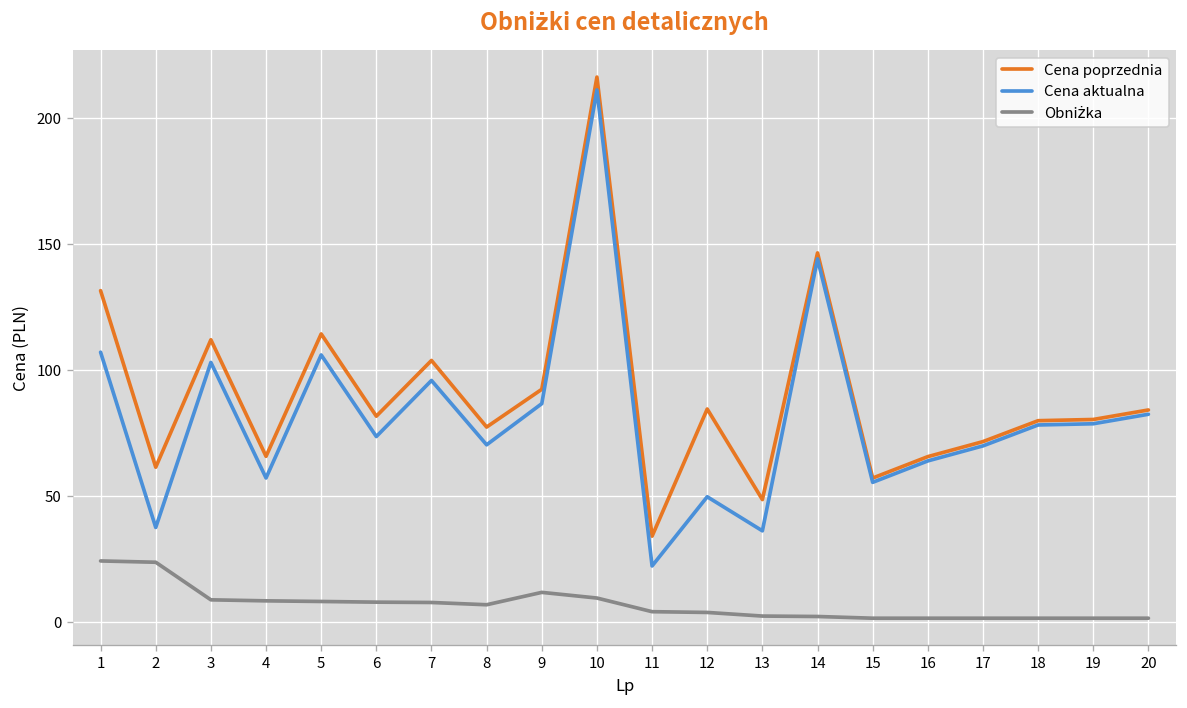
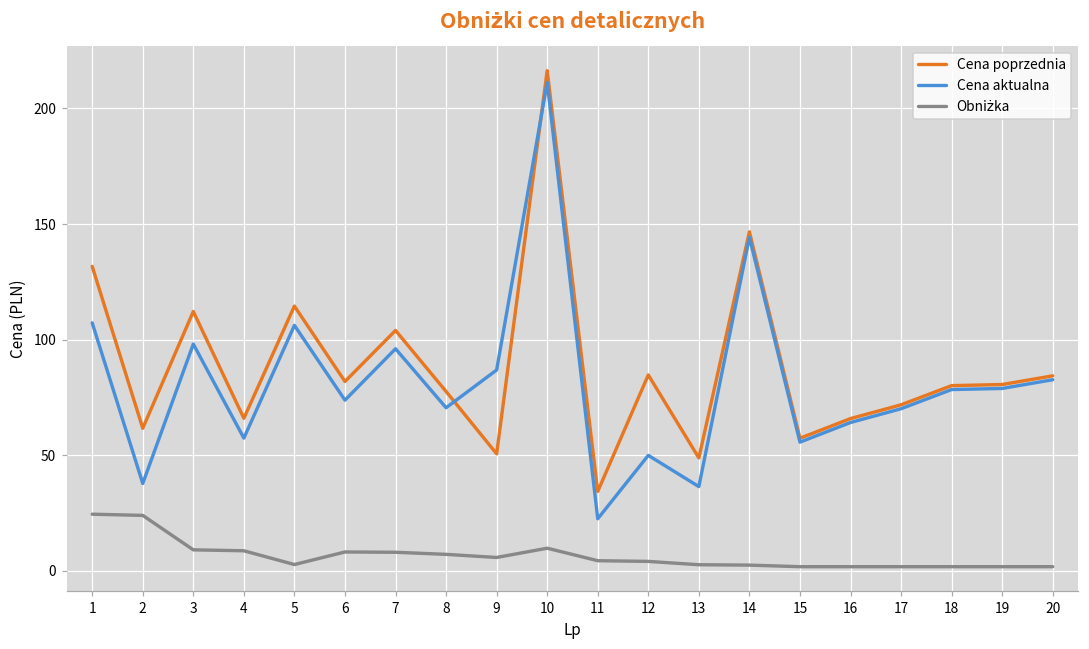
  {
    "Cena poprzednia": {
      "1": 132,
      "2": 62,
      "3": 112,
      "4": 66,
      "5": 114,
      "6": 82,
      "7": 104,
      "8": 78,
-     "9": 93,
+     "9": 51,
      "10": 216,
      "11": 34,
      "12": 85,
      "13": 49,
      "14": 147,
      "15": 57,
      "16": 66,
      "17": 72,
      "18": 80,
      "19": 81,
      "20": 84
    },
    "Cena aktualna": {
      "1": 107,
      "2": 38,
-     "3": 103,
+     "3": 98,
      "4": 57,
      "5": 106,
      "6": 74,
      "7": 96,
      "8": 70,
      "9": 87,
      "10": 211,
      "11": 22,
      "12": 50,
      "13": 36,
      "14": 144,
      "15": 56,
      "16": 64,
      "17": 70,
      "18": 78,
      "19": 79,
      "20": 83
    },
    "Obniżka": {
      "1": 24,
      "2": 24,
      "3": 9,
      "4": 9,
-     "5": 8,
+     "5": 3,
      "6": 8,
      "7": 8,
      "8": 7,
-     "9": 12,
+     "9": 6,
      "10": 10,
      "11": 4,
      "12": 4,
      "13": 3,
      "14": 2,
      "15": 2,
      "16": 2,
      "17": 2,
      "18": 2,
      "19": 2,
      "20": 2
    }
  }
